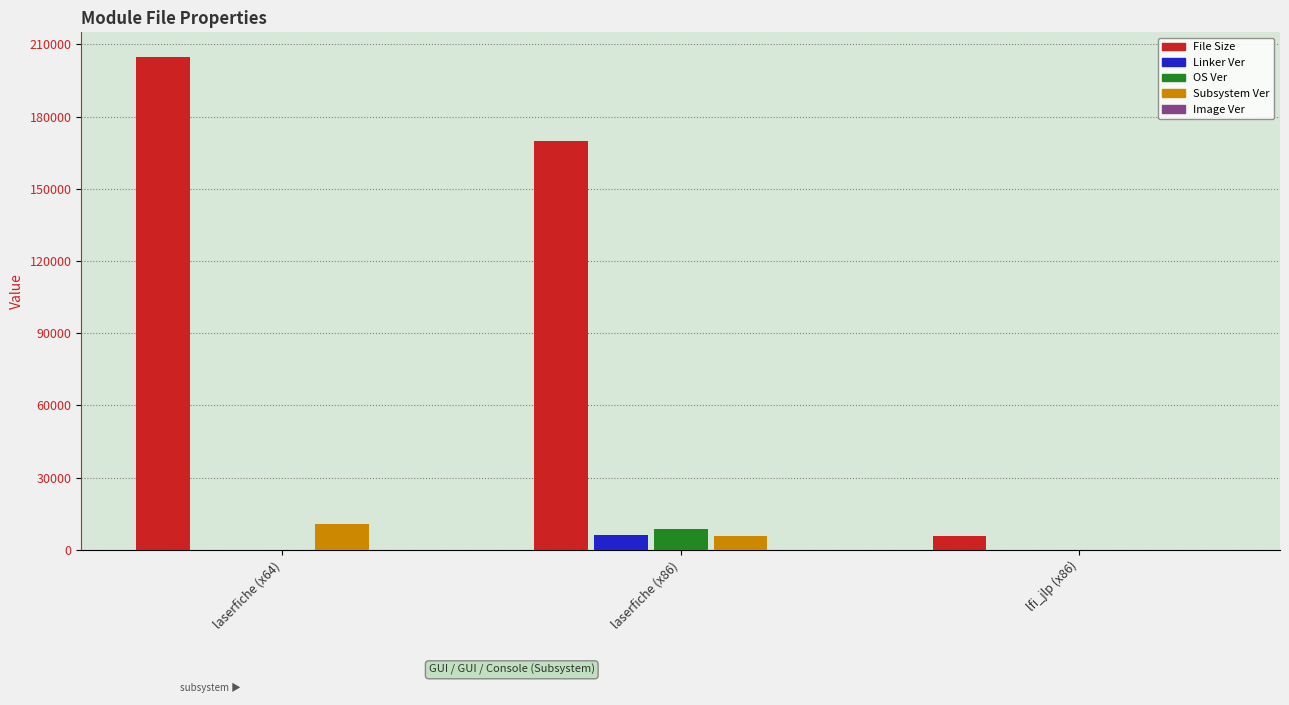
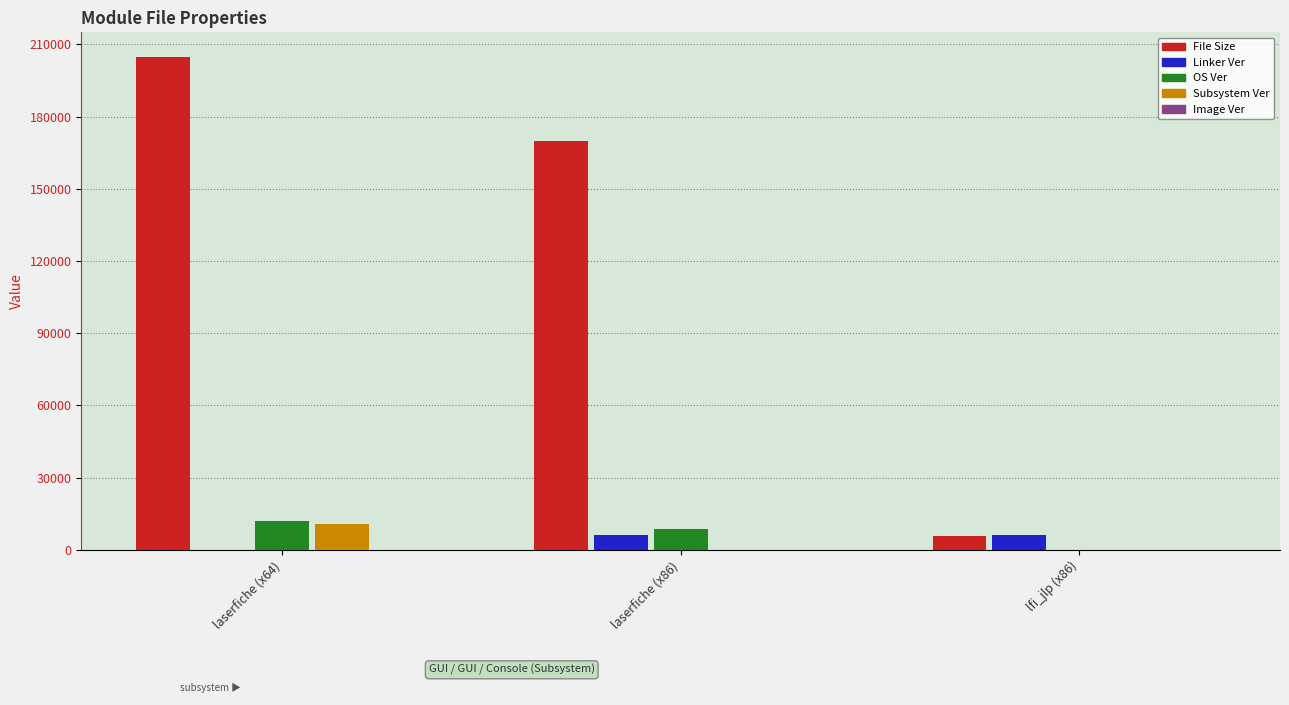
  {
    "File Size": {
      "laserfiche (x64)": 205000,
      "laserfiche (x86)": 170000,
      "lfi_jlp (x86)": 6000
    },
    "Linker Ver": {
      "laserfiche (x86)": 6000,
-     "lfi_jlp (x86)": 0
+     "lfi_jlp (x86)": 6000
    },
    "OS Ver": {
-     "laserfiche (x64)": 0,
+     "laserfiche (x64)": 12000,
      "laserfiche (x86)": 9000
    },
    "Subsystem Ver": {
      "laserfiche (x64)": 11000,
-     "laserfiche (x86)": 6000
+     "laserfiche (x86)": 0
    },
    "Image Ver": {
      "laserfiche (x64)": 0,
      "laserfiche (x86)": 0,
      "lfi_jlp (x86)": 0
    }
  }
